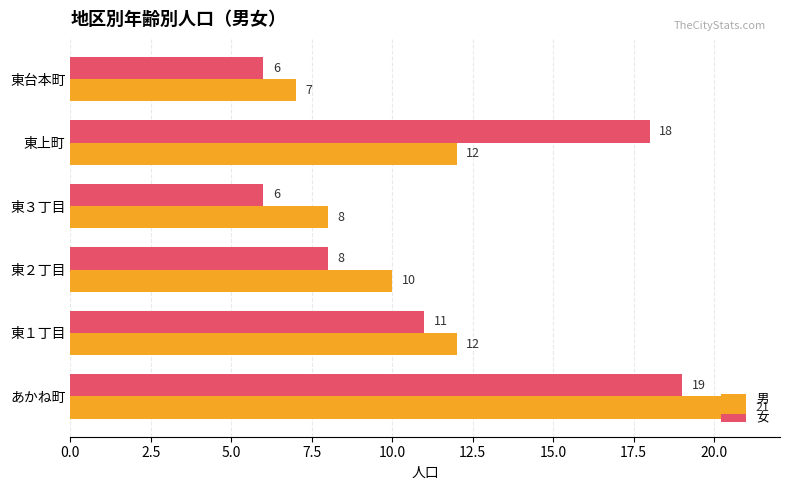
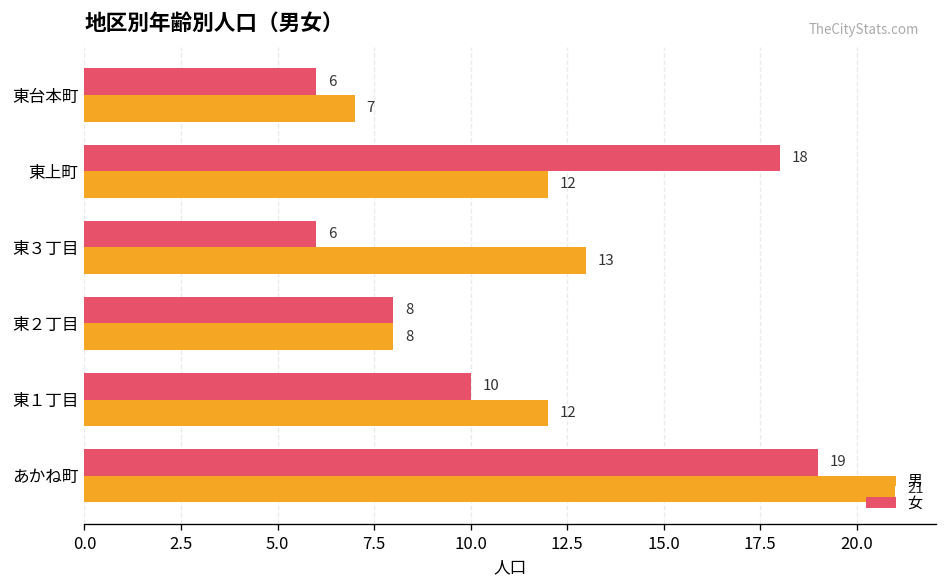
  {
    "男": {
      "東台本町": 7,
      "東上町": 12,
-     "東３丁目": 8,
-     "東２丁目": 10,
+     "東３丁目": 13,
+     "東２丁目": 8,
      "東１丁目": 12,
      "あかね町": 21
    },
    "女": {
      "東台本町": 6,
      "東上町": 18,
      "東３丁目": 6,
      "東２丁目": 8,
-     "東１丁目": 11,
+     "東１丁目": 10,
      "あかね町": 19
    }
  }
